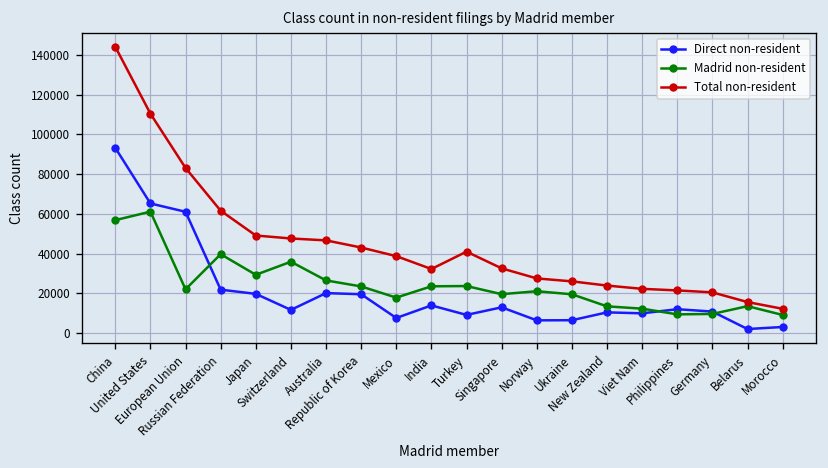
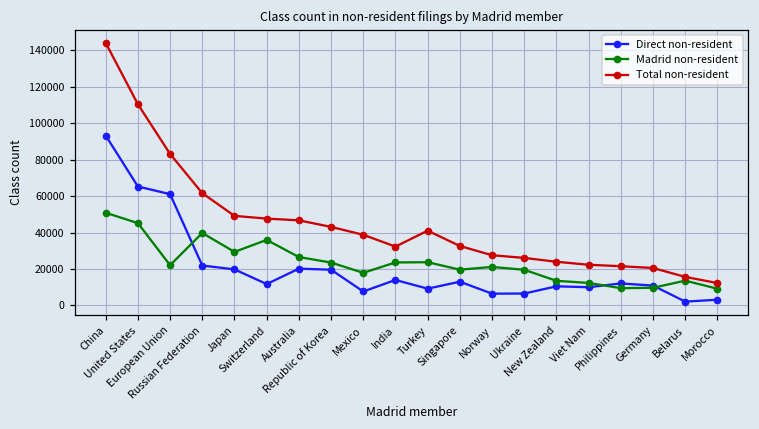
  {
    "Direct non-resident": {
      "China": 93000,
      "United States": 65000,
      "European Union": 61000,
      "Russian Federation": 22000,
      "Japan": 20000,
      "Switzerland": 12000,
      "Australia": 20000,
      "Republic of Korea": 20000,
      "Mexico": 8000,
      "India": 14000,
      "Turkey": 9000,
      "Singapore": 13000,
      "Norway": 6000,
      "Ukraine": 7000,
      "New Zealand": 10000,
      "Viet Nam": 10000,
      "Philippines": 12000,
      "Belarus": 2000,
      "Morocco": 3000
    },
    "Madrid non-resident": {
-     "China": 57000,
-     "United States": 61000,
+     "China": 51000,
+     "United States": 45000,
      "European Union": 22000,
      "Russian Federation": 40000,
      "Japan": 29000,
      "Switzerland": 36000,
      "Australia": 27000,
      "Republic of Korea": 24000,
      "Mexico": 18000,
      "India": 24000,
      "Turkey": 24000,
      "Singapore": 20000,
      "Norway": 21000,
      "Ukraine": 20000,
      "New Zealand": 13000,
      "Viet Nam": 12000,
      "Philippines": 9000,
      "Belarus": 14000,
      "Morocco": 9000
    },
    "Total non-resident": {
      "China": 144000,
      "United States": 110000,
      "European Union": 83000,
      "Russian Federation": 62000,
      "Japan": 49000,
      "Switzerland": 48000,
      "Australia": 47000,
      "Republic of Korea": 43000,
      "Mexico": 39000,
      "India": 32000,
      "Turkey": 41000,
      "Singapore": 33000,
      "Norway": 28000,
      "Ukraine": 26000,
      "New Zealand": 24000,
      "Viet Nam": 22000,
      "Philippines": 22000,
      "Germany": 21000,
      "Belarus": 16000,
      "Morocco": 12000
    }
  }
